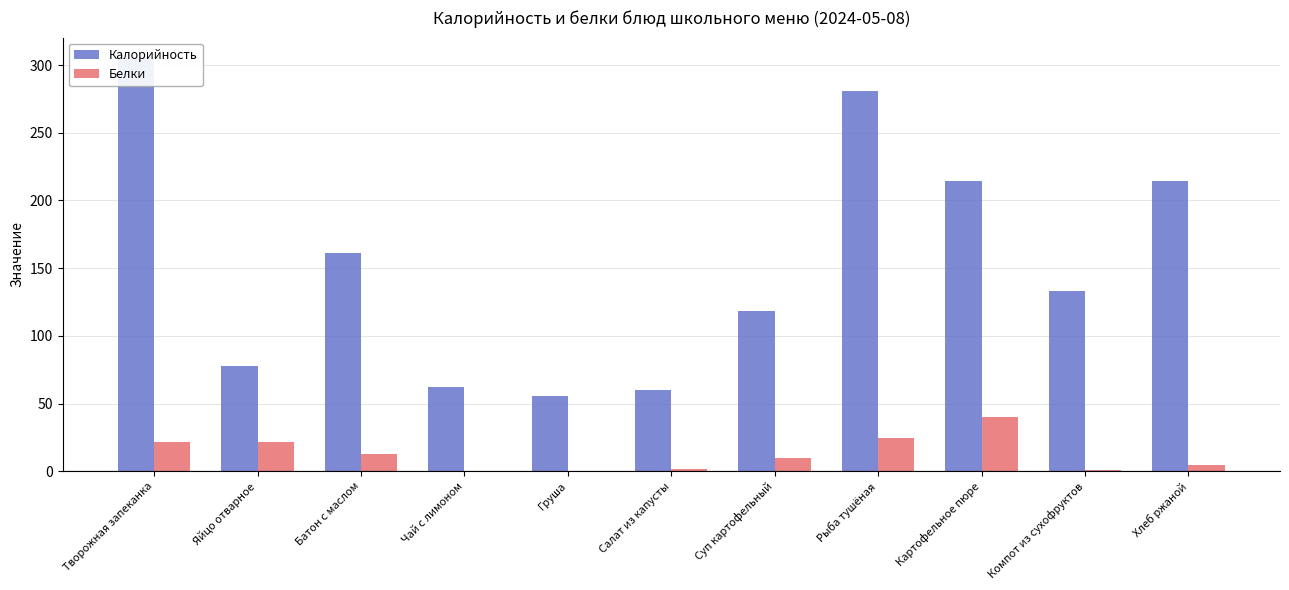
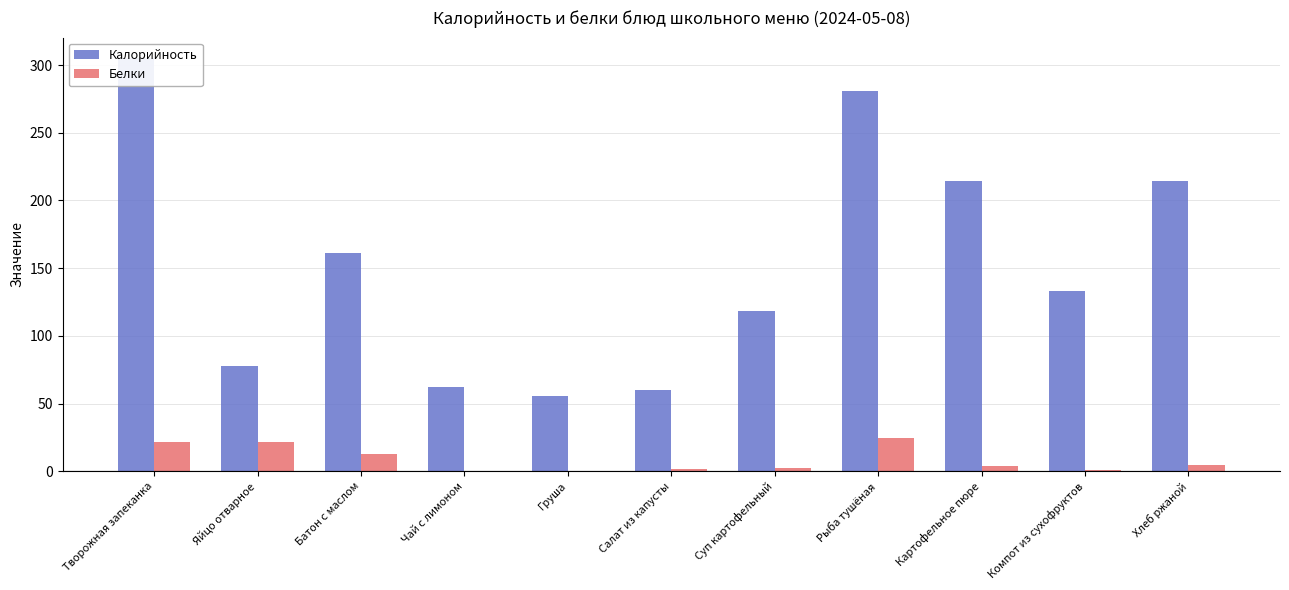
  {
    "Калорийность": {
      "Яйцо отварное": 78,
      "Батон с маслом": 161,
      "Чай с лимоном": 62,
      "Груша": 56,
      "Салат из капусты": 60,
      "Суп картофельный": 118,
      "Рыба тушёная": 281,
      "Картофельное пюре": 215,
      "Компот из сухофруктов": 133,
      "Хлеб ржаной": 214
    },
    "Белки": {
      "Творожная запеканка": 22,
      "Яйцо отварное": 21,
      "Батон с маслом": 13,
-     "Суп картофельный": 10,
+     "Суп картофельный": 3,
      "Рыба тушёная": 24,
-     "Картофельное пюре": 40,
+     "Картофельное пюре": 4,
      "Хлеб ржаной": 5
    }
  }
